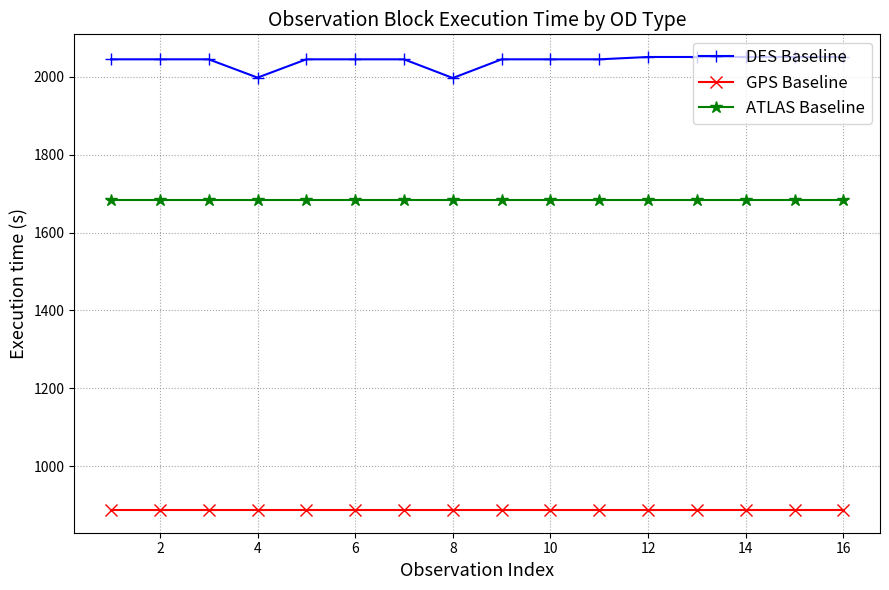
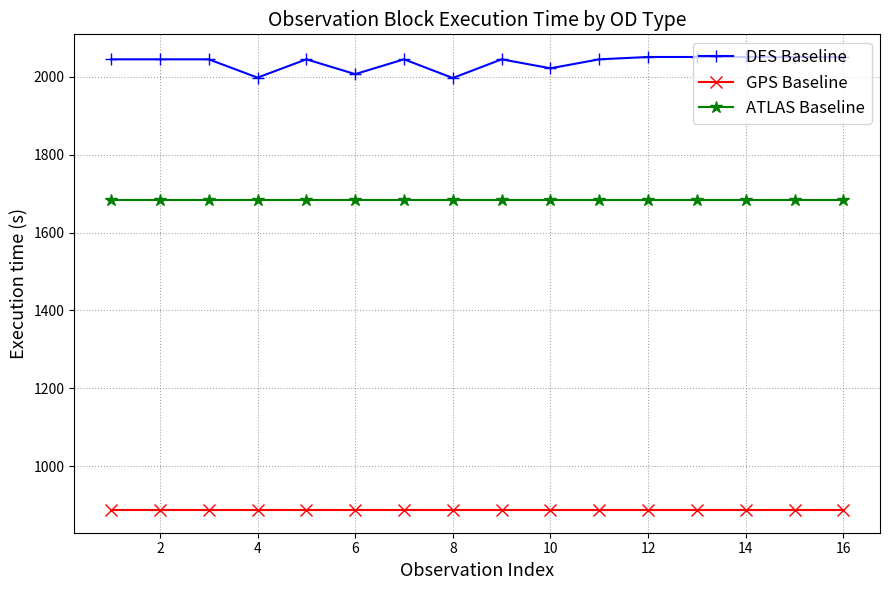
  {
    "DES Baseline": {
      "2": 2050,
      "4": 2000,
-     "6": 2050,
+     "6": 2010,
      "8": 2000,
-     "10": 2050,
+     "10": 2020,
      "12": 2050
    },
    "GPS Baseline": {
      "2": 890,
      "4": 890,
      "6": 890,
      "8": 890,
      "10": 890,
      "12": 890,
      "14": 890,
      "16": 890
    },
    "ATLAS Baseline": {
      "2": 1680,
      "4": 1680,
      "6": 1680,
      "8": 1680,
      "10": 1680,
      "12": 1680,
      "14": 1680,
      "16": 1680
    }
  }
